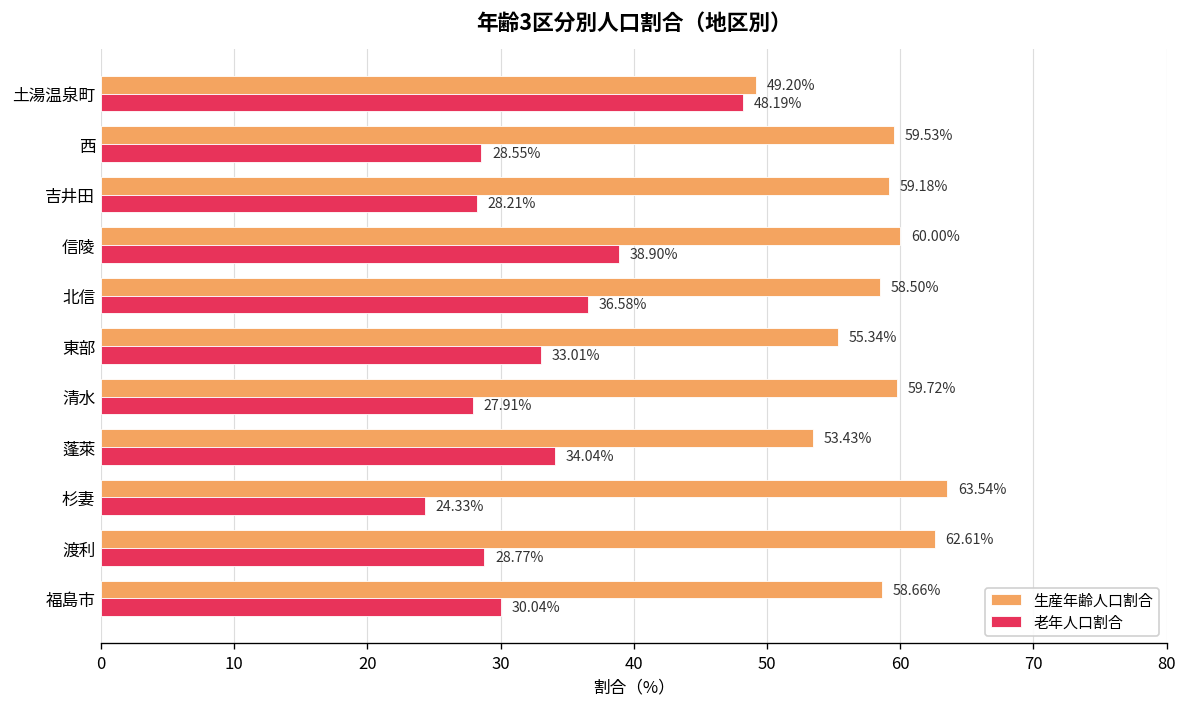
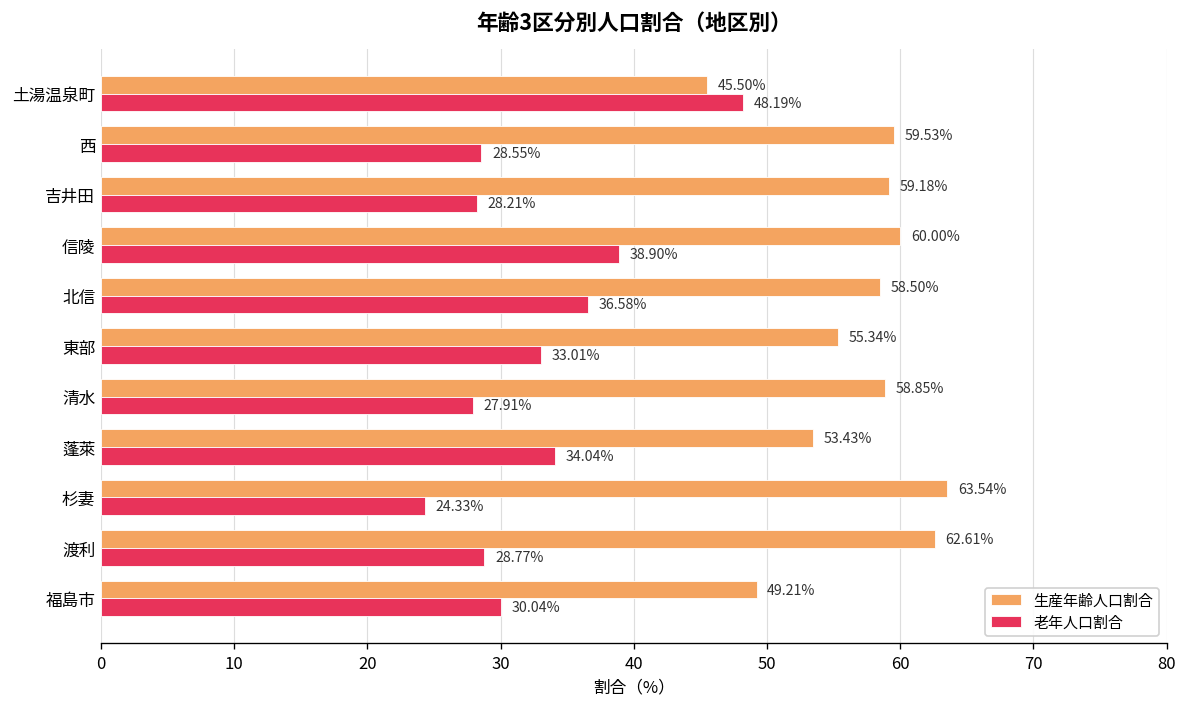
  {
    "生産年齢人口割合": {
-     "土湯温泉町": "49.20%",
+     "土湯温泉町": "45.50%",
      "西": "59.53%",
      "吉井田": "59.18%",
      "信陵": "60.00%",
      "北信": "58.50%",
      "東部": "55.34%",
-     "清水": "59.72%",
+     "清水": "58.85%",
      "蓬萊": "53.43%",
      "杉妻": "63.54%",
      "渡利": "62.61%",
-     "福島市": "58.66%"
+     "福島市": "49.21%"
    },
    "老年人口割合": {
      "土湯温泉町": "48.19%",
      "西": "28.55%",
      "吉井田": "28.21%",
      "信陵": "38.90%",
      "北信": "36.58%",
      "東部": "33.01%",
      "清水": "27.91%",
      "蓬萊": "34.04%",
      "杉妻": "24.33%",
      "渡利": "28.77%",
      "福島市": "30.04%"
    }
  }
